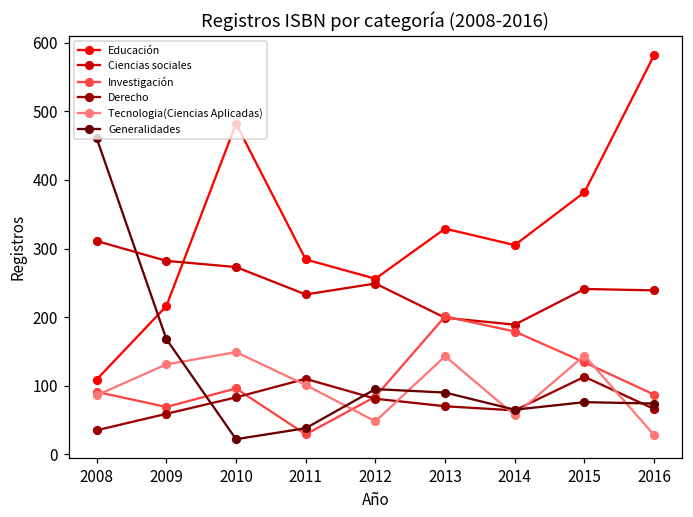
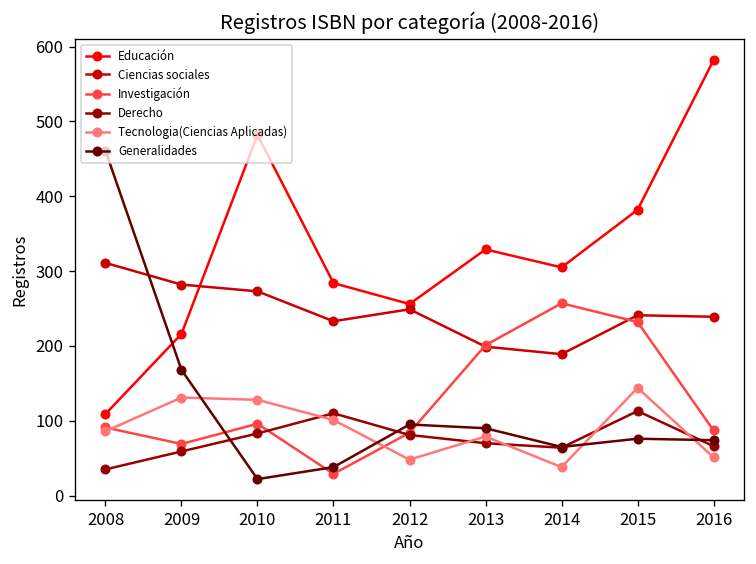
  {
    "Investigación": {
      "2008": 90,
      "2009": 70,
      "2010": 100,
      "2011": 30,
-     "2014": 180,
-     "2015": 130,
+     "2014": 260,
+     "2015": 230,
      "2016": 90
    },
    "Tecnologia(Ciencias Aplicadas)": {
      "2008": 90,
      "2009": 130,
-     "2010": 150,
+     "2010": 130,
      "2011": 100,
      "2012": 50,
-     "2013": 140,
-     "2014": 60,
+     "2013": 80,
+     "2014": 40,
      "2015": 140,
-     "2016": 30
+     "2016": 50
    }
  }
